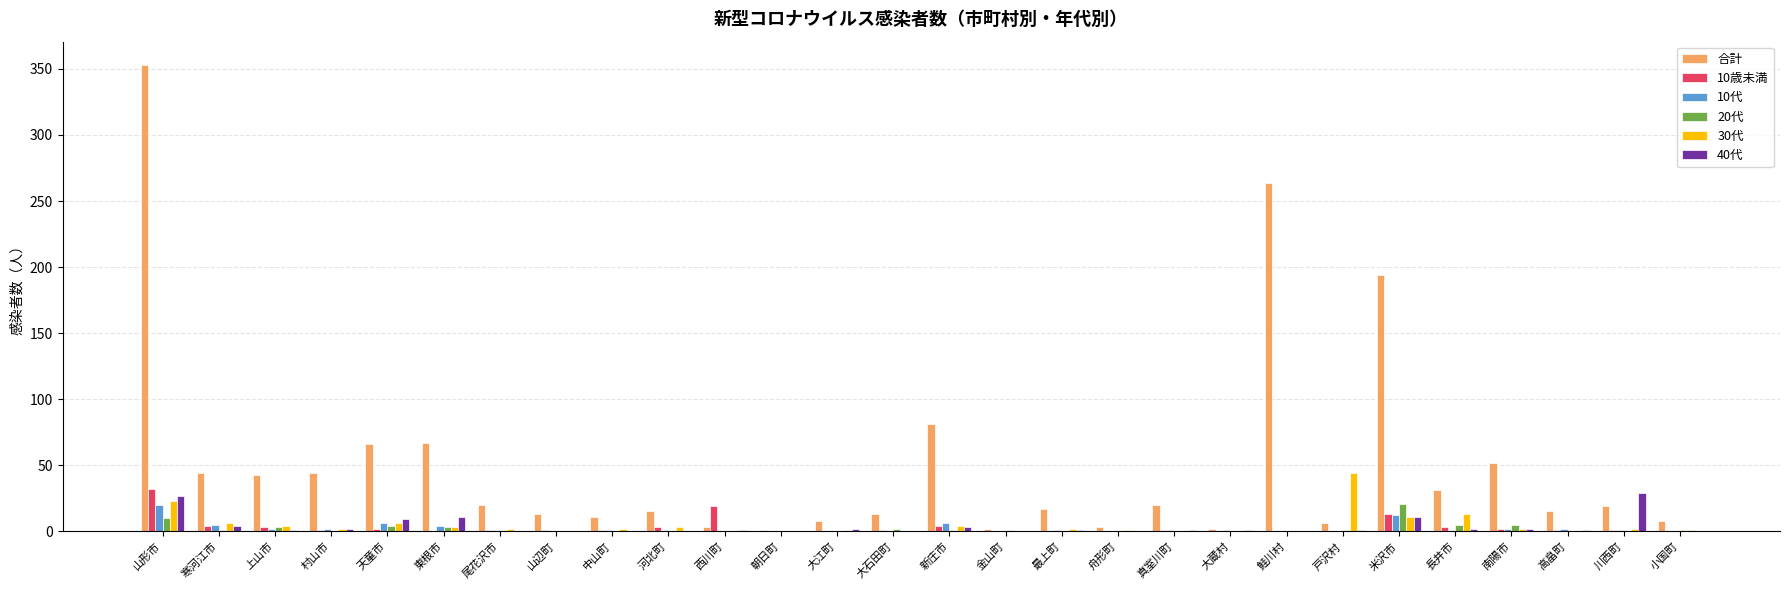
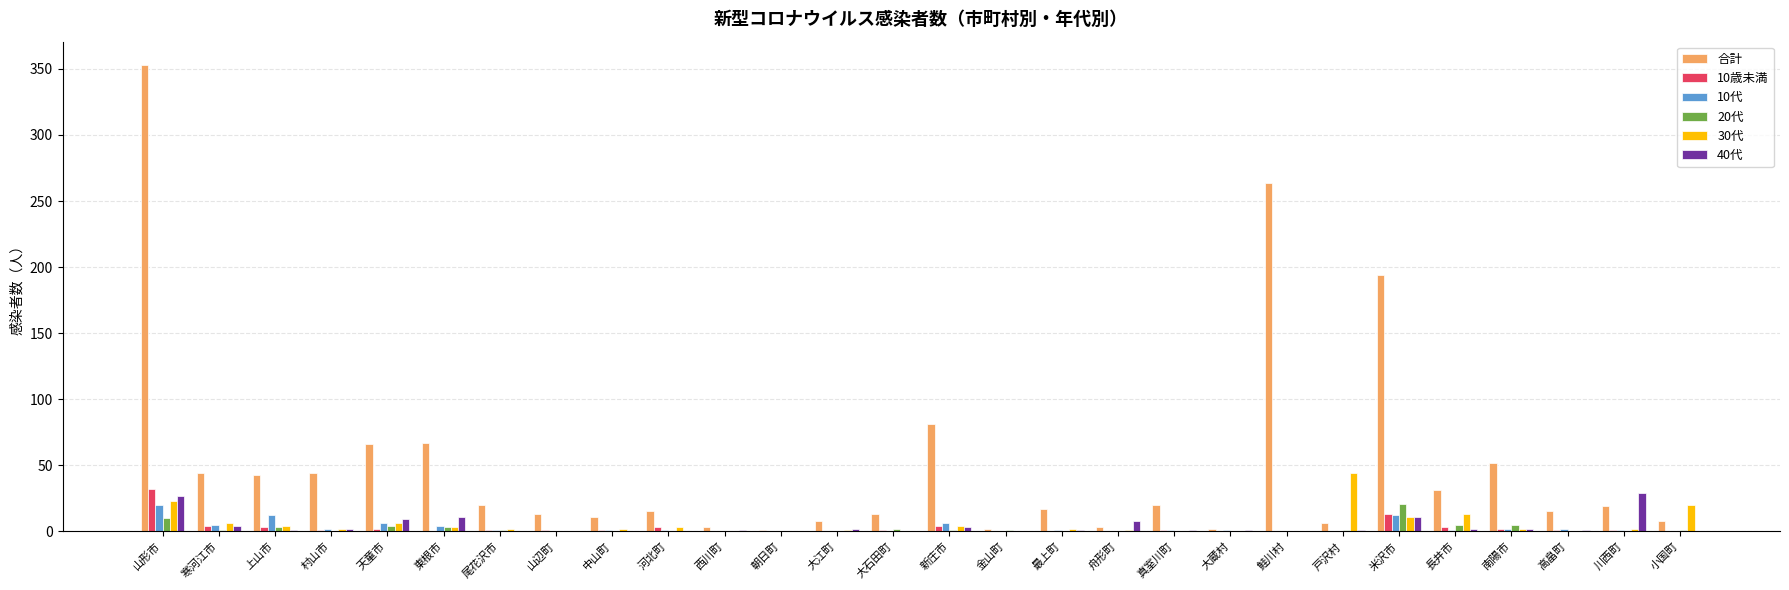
  {
    "合計": {
      "山形市": 353,
      "寒河江市": 44,
      "上山市": 43,
      "村山市": 44,
      "天童市": 66,
      "東根市": 67,
      "尾花沢市": 20,
      "山辺町": 13,
      "中山町": 11,
      "河北町": 15,
      "西川町": 3,
      "大江町": 8,
      "大石田町": 13,
      "新庄市": 81,
      "金山町": 2,
      "最上町": 17,
      "舟形町": 3,
      "真室川町": 20,
      "大蔵村": 2,
      "鮭川村": 264,
      "戸沢村": 6,
      "米沢市": 194,
      "長井市": 31,
      "南陽市": 52,
      "高畠町": 15,
      "川西町": 19,
      "小国町": 8
    },
    "10歳未満": {
      "山形市": 32,
      "寒河江市": 4,
      "上山市": 3,
      "天童市": 2,
      "東根市": 0,
      "河北町": 3,
-     "西川町": 19,
+     "西川町": 0,
      "朝日町": 0,
      "大江町": 0,
      "新庄市": 4,
      "金山町": 0,
      "最上町": 0,
      "舟形町": 0,
      "大蔵村": 0,
      "鮭川村": 0,
      "戸沢村": 0,
      "米沢市": 13,
      "長井市": 3,
      "南陽市": 2,
      "小国町": 0
    },
    "10代": {
      "山形市": 20,
      "寒河江市": 5,
-     "上山市": 2,
+     "上山市": 12,
      "村山市": 2,
      "天童市": 6,
      "東根市": 4,
      "山辺町": 0,
      "西川町": 0,
      "朝日町": 0,
      "大江町": 0,
      "大石田町": 0,
      "新庄市": 6,
      "金山町": 0,
      "舟形町": 0,
      "鮭川村": 0,
      "戸沢村": 0,
      "米沢市": 12,
      "南陽市": 2,
      "高畠町": 2,
      "小国町": 0
    },
    "20代": {
      "山形市": 10,
      "上山市": 3,
      "村山市": 0,
      "天童市": 4,
      "東根市": 3,
      "山辺町": 0,
      "中山町": 0,
      "河北町": 0,
      "西川町": 0,
      "朝日町": 0,
      "大江町": 0,
      "大石田町": 2,
      "最上町": 0,
      "舟形町": 0,
      "真室川町": 0,
      "大蔵村": 0,
      "鮭川村": 0,
      "米沢市": 21,
      "長井市": 5,
      "南陽市": 5,
      "高畠町": 0,
      "川西町": 0
    },
    "30代": {
      "山形市": 23,
      "寒河江市": 6,
      "上山市": 4,
      "村山市": 2,
      "天童市": 6,
      "東根市": 3,
      "尾花沢市": 2,
      "山辺町": 0,
      "中山町": 2,
      "河北町": 3,
      "西川町": 0,
      "朝日町": 0,
      "大石田町": 0,
      "新庄市": 4,
      "金山町": 0,
      "最上町": 2,
      "真室川町": 0,
      "大蔵村": 0,
      "鮭川村": 0,
      "戸沢村": 44,
      "米沢市": 11,
      "長井市": 13,
      "南陽市": 2,
      "高畠町": 0,
      "川西町": 2,
-     "小国町": 1
+     "小国町": 20
    },
    "40代": {
      "山形市": 27,
      "寒河江市": 4,
      "村山市": 2,
      "天童市": 9,
      "東根市": 11,
      "尾花沢市": 0,
      "山辺町": 0,
      "中山町": 0,
      "河北町": 0,
      "朝日町": 0,
      "大江町": 2,
      "大石田町": 0,
      "新庄市": 3,
      "金山町": 0,
-     "舟形町": 0,
+     "舟形町": 8,
      "鮭川村": 0,
      "米沢市": 11,
      "長井市": 2,
      "南陽市": 2,
      "川西町": 29,
      "小国町": 0
    }
  }
